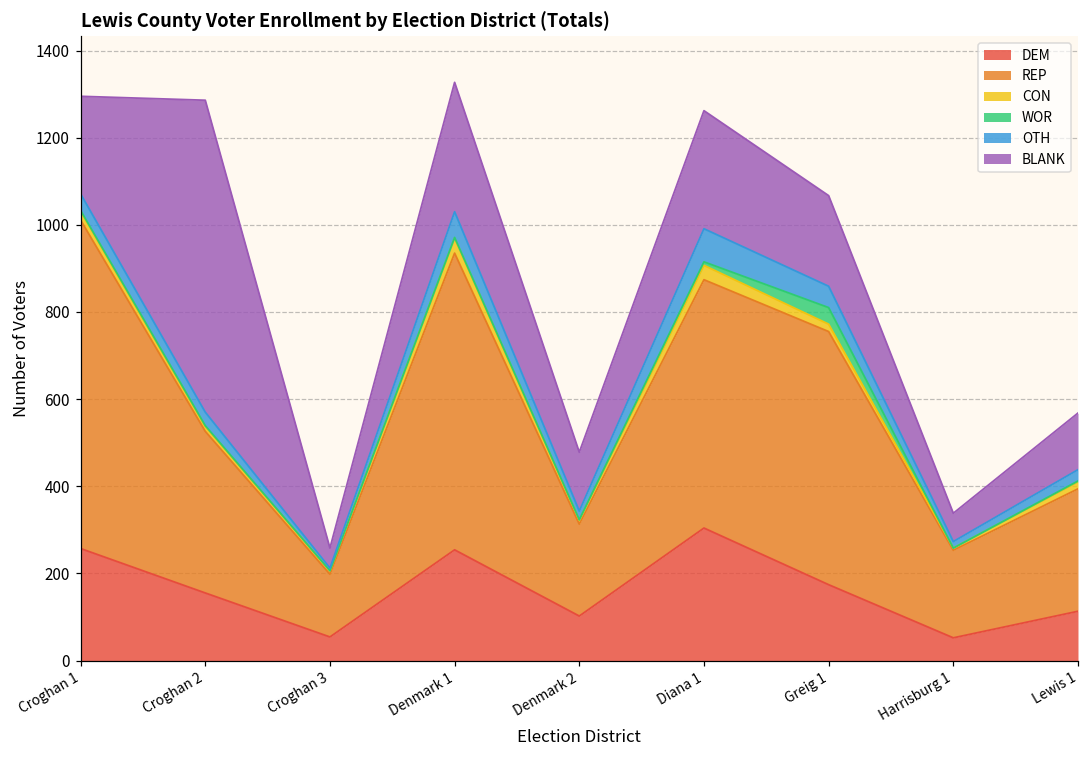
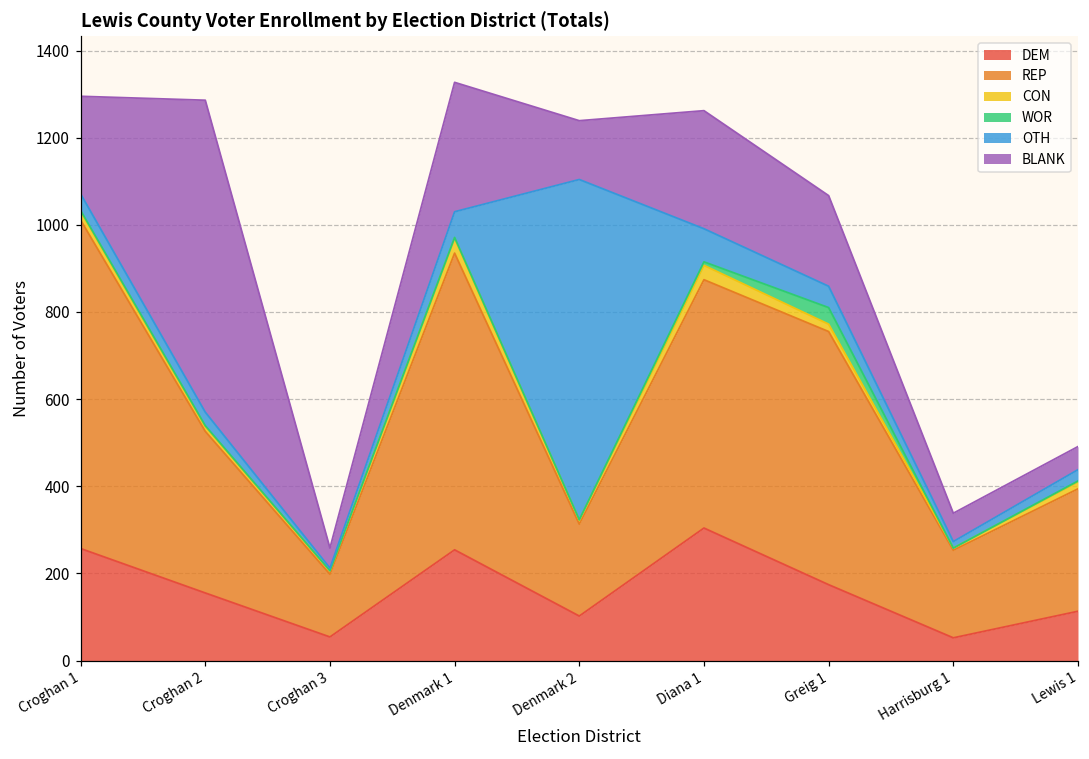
  {
    "CON": {
      "Diana 1": 30,
      "Greig 1": 20
    },
    "WOR": {
      "Diana 1": 10,
      "Greig 1": 40
    },
    "OTH": {
      "Croghan 1": 40,
      "Croghan 2": 30,
      "Denmark 1": 60,
-     "Denmark 2": 20,
+     "Denmark 2": 780,
      "Diana 1": 80,
      "Greig 1": 50,
      "Harrisburg 1": 20,
      "Lewis 1": 30
    },
    "BLANK": {
      "Croghan 1": 220,
      "Croghan 2": 720,
      "Croghan 3": 50,
      "Denmark 1": 300,
      "Denmark 2": 140,
      "Diana 1": 270,
      "Greig 1": 210,
      "Harrisburg 1": 70,
-     "Lewis 1": 130
+     "Lewis 1": 50
    }
  }
